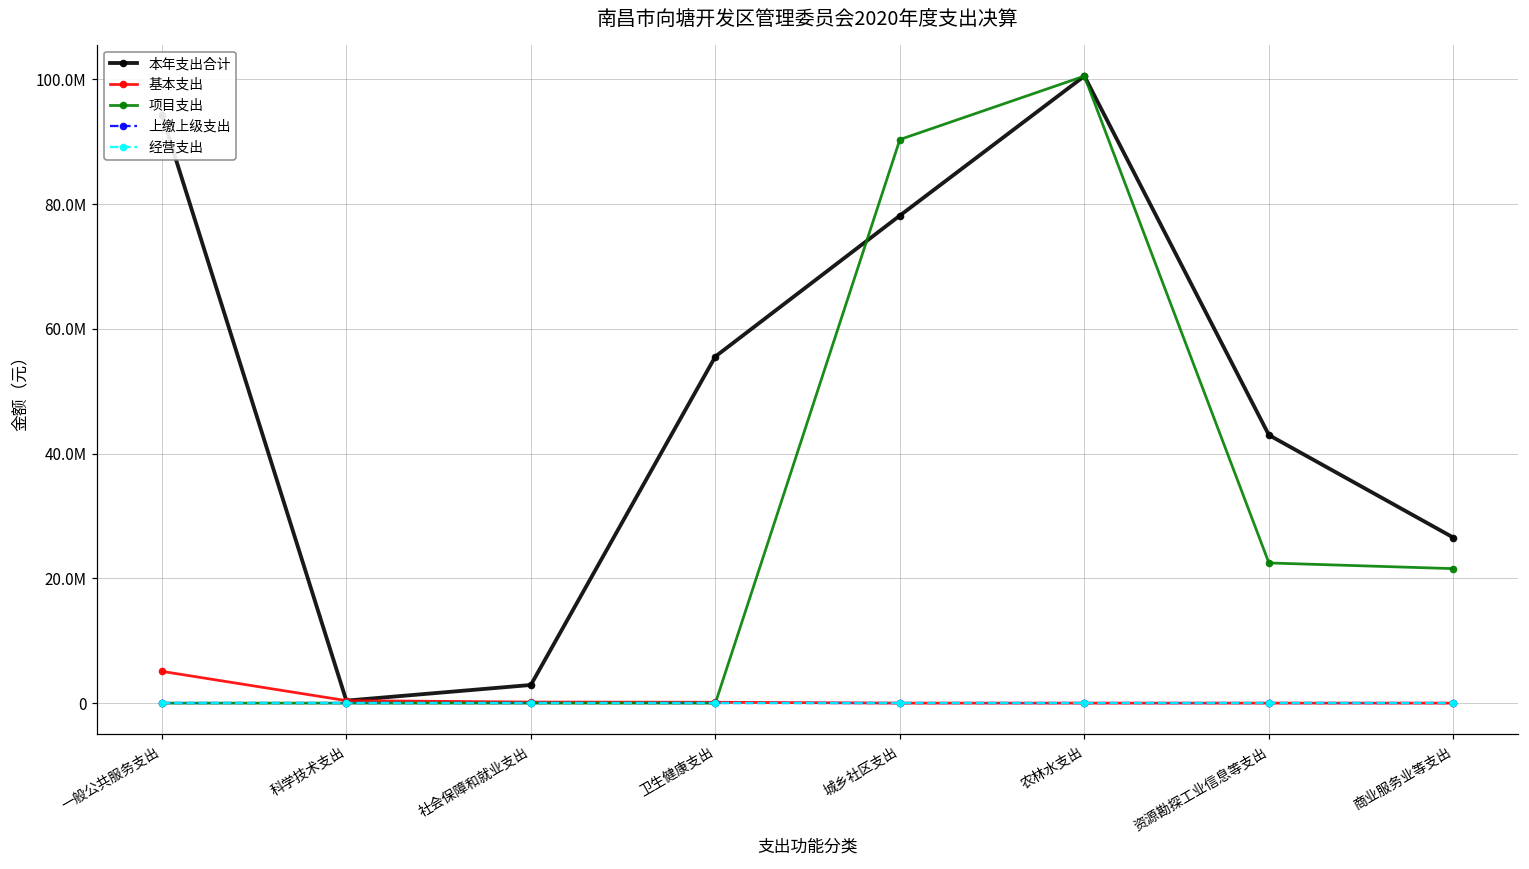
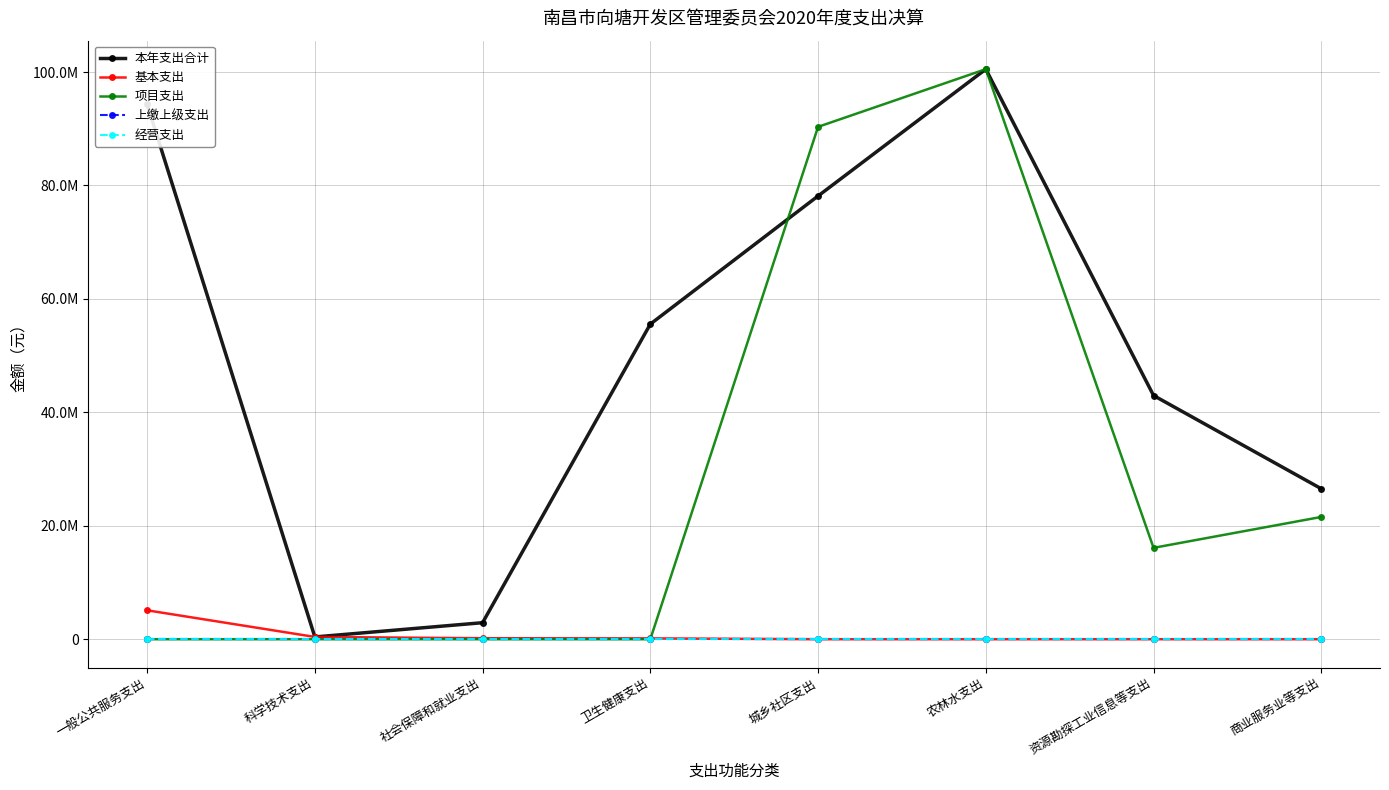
  {
    "本年支出合计": {
      "社会保障和就业支出": 3000000,
      "卫生健康支出": 56000000,
      "城乡社区支出": 78000000,
      "资源勘探工业信息等支出": 43000000,
      "商业服务业等支出": 27000000
    },
    "基本支出": {
      "一般公共服务支出": 5000000
    },
    "项目支出": {
      "城乡社区支出": 90000000,
-     "资源勘探工业信息等支出": 22000000,
+     "资源勘探工业信息等支出": 16000000,
      "商业服务业等支出": 22000000
    }
  }
